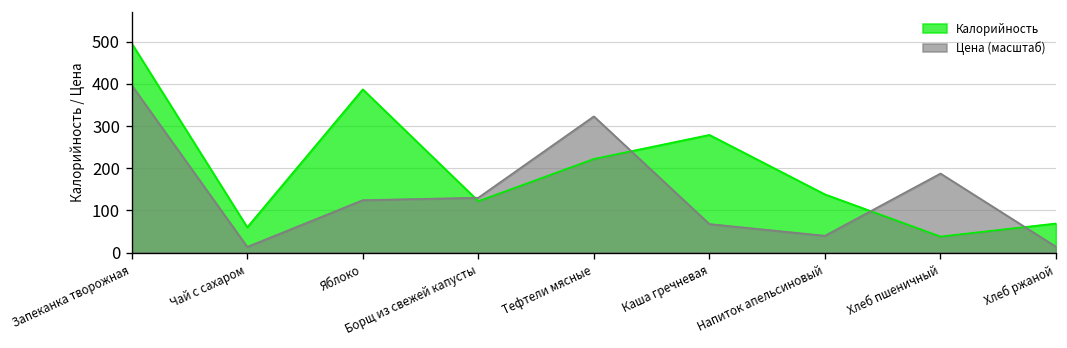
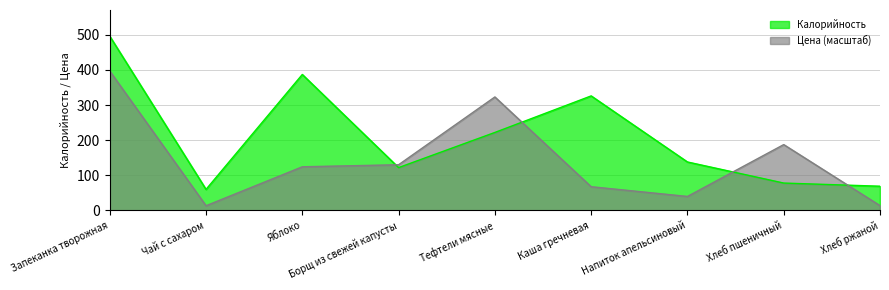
  {
    "Калорийность": {
      "Запеканка творожная": 500,
      "Чай с сахаром": 60,
      "Яблоко": 390,
      "Борщ из свежей капусты": 120,
      "Тефтели мясные": 220,
-     "Каша гречневая": 280,
+     "Каша гречневая": 330,
      "Напиток апельсиновый": 140,
-     "Хлеб пшеничный": 40,
+     "Хлеб пшеничный": 80,
      "Хлеб ржаной": 70
    },
    "Цена (масштаб)": {
      "Запеканка творожная": 400,
      "Чай с сахаром": 10,
      "Яблоко": 120,
      "Борщ из свежей капусты": 130,
      "Тефтели мясные": 320,
      "Каша гречневая": 70,
      "Напиток апельсиновый": 40,
      "Хлеб пшеничный": 190,
      "Хлеб ржаной": 10
    }
  }
